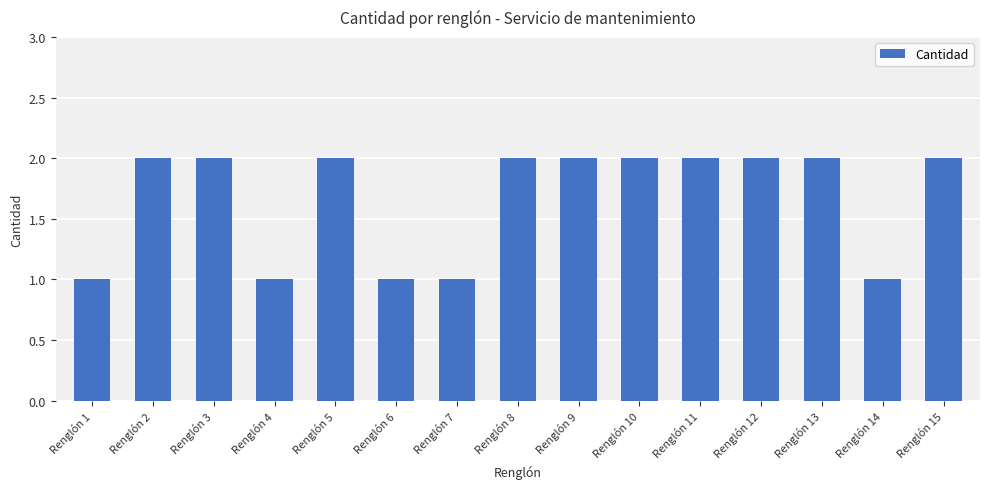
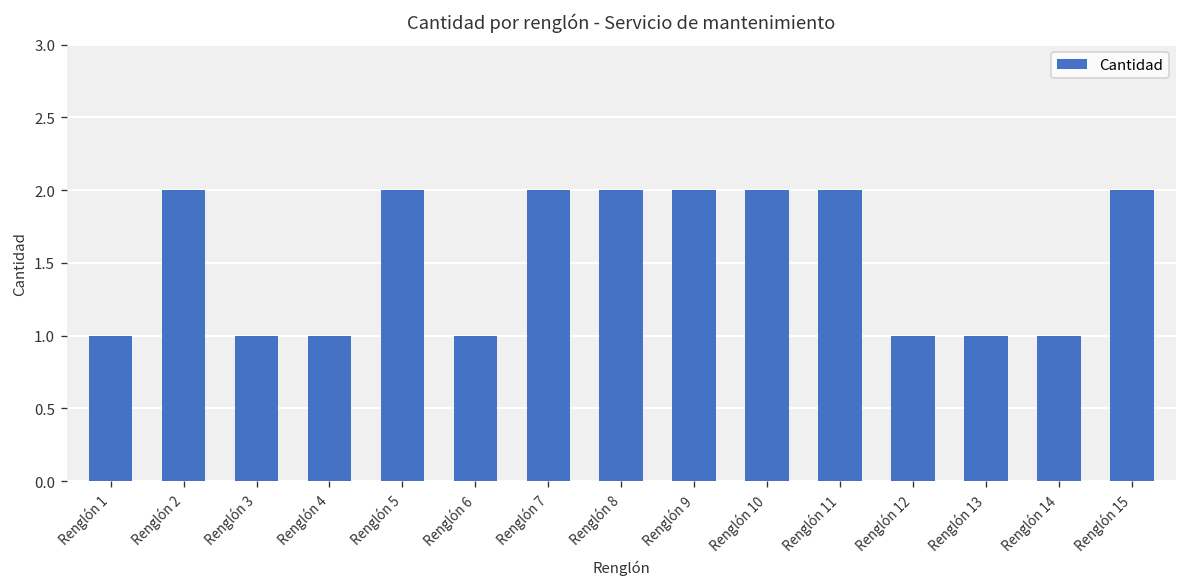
  {
    "Renglón 1": 1,
    "Renglón 2": 2,
-   "Renglón 3": 2,
+   "Renglón 3": 1,
    "Renglón 4": 1,
    "Renglón 5": 2,
    "Renglón 6": 1,
-   "Renglón 7": 1,
+   "Renglón 7": 2,
    "Renglón 8": 2,
    "Renglón 9": 2,
    "Renglón 10": 2,
    "Renglón 11": 2,
-   "Renglón 12": 2,
-   "Renglón 13": 2,
+   "Renglón 12": 1,
+   "Renglón 13": 1,
    "Renglón 14": 1,
    "Renglón 15": 2
  }
